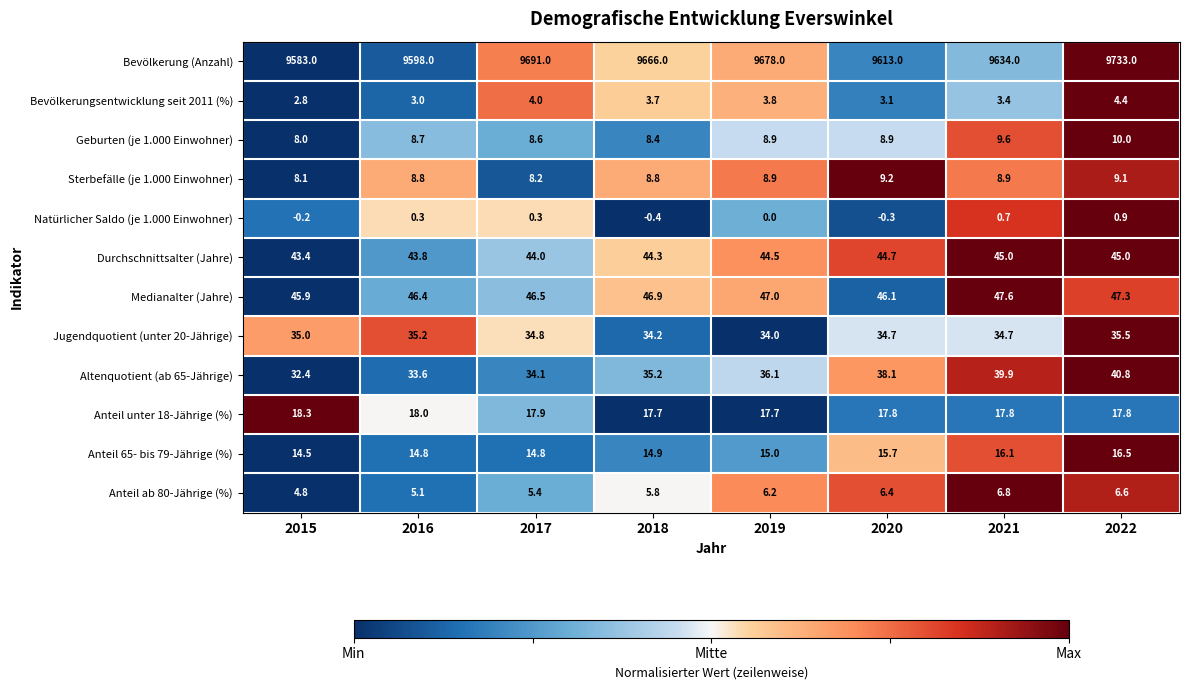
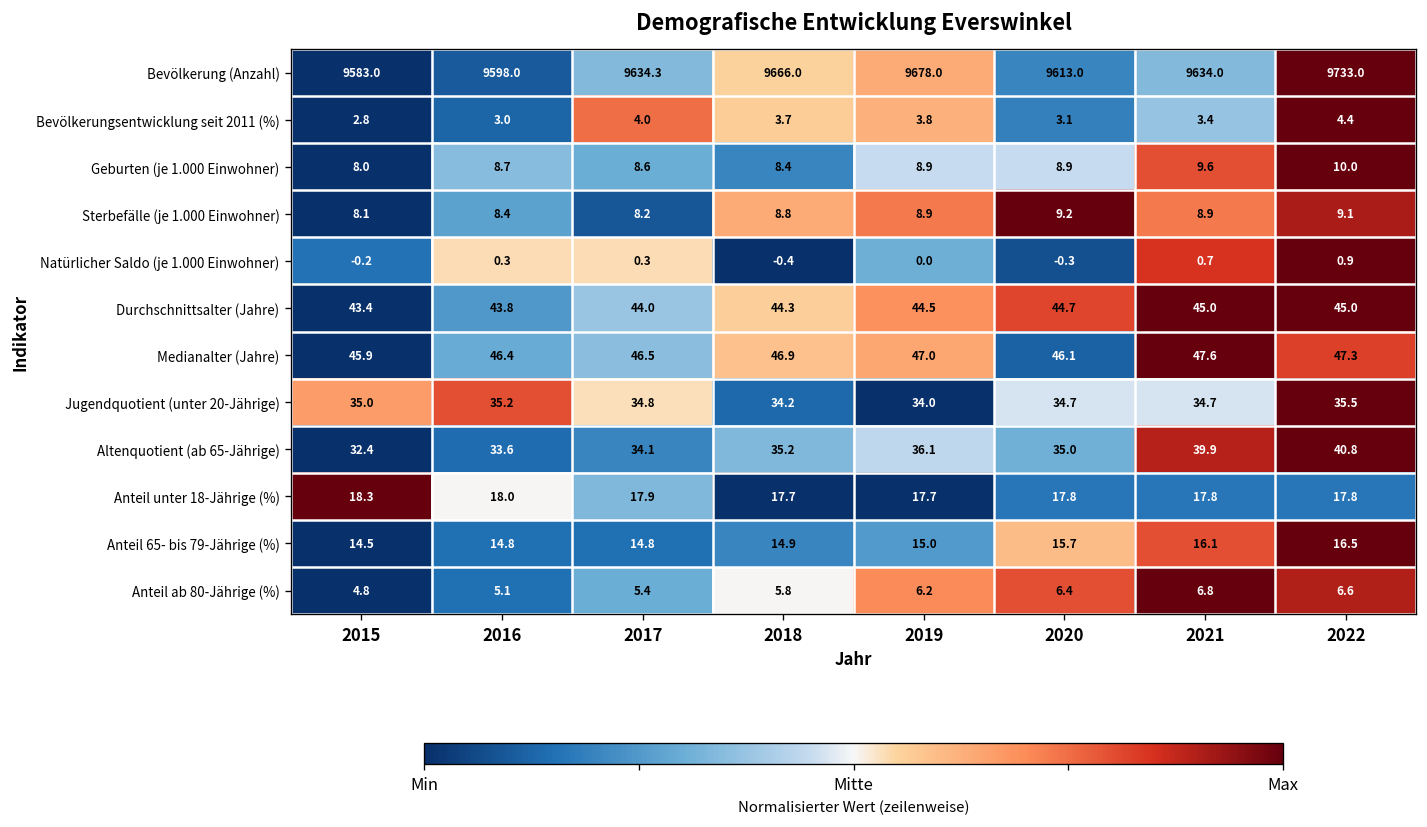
  {
    "Bevölkerung (Anzahl)": {
      "2015": 9583.0,
      "2016": 9598.0,
-     "2017": 9691.0,
+     "2017": 9634.3,
      "2018": 9666.0,
      "2019": 9678.0,
      "2020": 9613.0,
      "2021": 9634.0,
      "2022": 9733.0
    },
    "Bevölkerungsentwicklung seit 2011 (%)": {
      "2015": 2.8,
      "2016": 3.0,
      "2017": 4.0,
      "2018": 3.7,
      "2019": 3.8,
      "2020": 3.1,
      "2021": 3.4,
      "2022": 4.4
    },
    "Geburten (je 1.000 Einwohner)": {
      "2015": 8.0,
      "2016": 8.7,
      "2017": 8.6,
      "2018": 8.4,
      "2019": 8.9,
      "2020": 8.9,
      "2021": 9.6,
      "2022": 10.0
    },
    "Sterbefälle (je 1.000 Einwohner)": {
      "2015": 8.1,
-     "2016": 8.8,
+     "2016": 8.4,
      "2017": 8.2,
      "2018": 8.8,
      "2019": 8.9,
      "2020": 9.2,
      "2021": 8.9,
      "2022": 9.1
    },
    "Natürlicher Saldo (je 1.000 Einwohner)": {
      "2015": -0.2,
      "2016": 0.3,
      "2017": 0.3,
      "2018": -0.4,
      "2019": 0.0,
      "2020": -0.3,
      "2021": 0.7,
      "2022": 0.9
    },
    "Durchschnittsalter (Jahre)": {
      "2015": 43.4,
      "2016": 43.8,
      "2017": 44.0,
      "2018": 44.3,
      "2019": 44.5,
      "2020": 44.7,
      "2021": 45.0,
      "2022": 45.0
    },
    "Medianalter (Jahre)": {
      "2015": 45.9,
      "2016": 46.4,
      "2017": 46.5,
      "2018": 46.9,
      "2019": 47.0,
      "2020": 46.1,
      "2021": 47.6,
      "2022": 47.3
    },
    "Jugendquotient (unter 20-Jährige)": {
      "2015": 35.0,
      "2016": 35.2,
      "2017": 34.8,
      "2018": 34.2,
      "2019": 34.0,
      "2020": 34.7,
      "2021": 34.7,
      "2022": 35.5
    },
    "Altenquotient (ab 65-Jährige)": {
      "2015": 32.4,
      "2016": 33.6,
      "2017": 34.1,
      "2018": 35.2,
      "2019": 36.1,
-     "2020": 38.1,
+     "2020": 35.0,
      "2021": 39.9,
      "2022": 40.8
    },
    "Anteil unter 18-Jährige (%)": {
      "2015": 18.3,
      "2016": 18.0,
      "2017": 17.9,
      "2018": 17.7,
      "2019": 17.7,
      "2020": 17.8,
      "2021": 17.8,
      "2022": 17.8
    },
    "Anteil 65- bis 79-Jährige (%)": {
      "2015": 14.5,
      "2016": 14.8,
      "2017": 14.8,
      "2018": 14.9,
      "2019": 15.0,
      "2020": 15.7,
      "2021": 16.1,
      "2022": 16.5
    },
    "Anteil ab 80-Jährige (%)": {
      "2015": 4.8,
      "2016": 5.1,
      "2017": 5.4,
      "2018": 5.8,
      "2019": 6.2,
      "2020": 6.4,
      "2021": 6.8,
      "2022": 6.6
    }
  }
